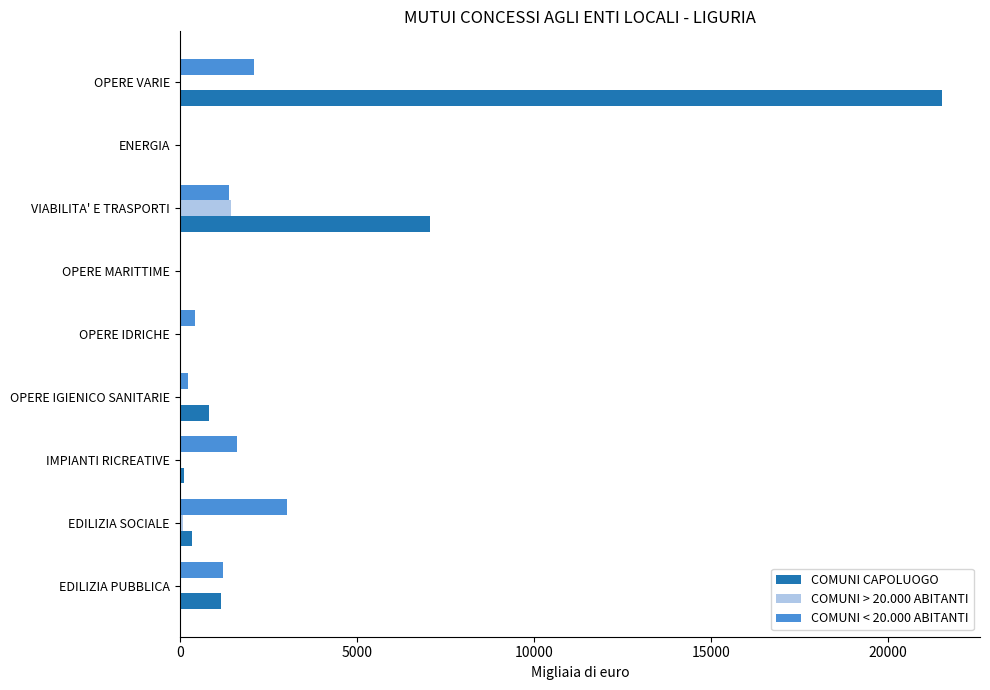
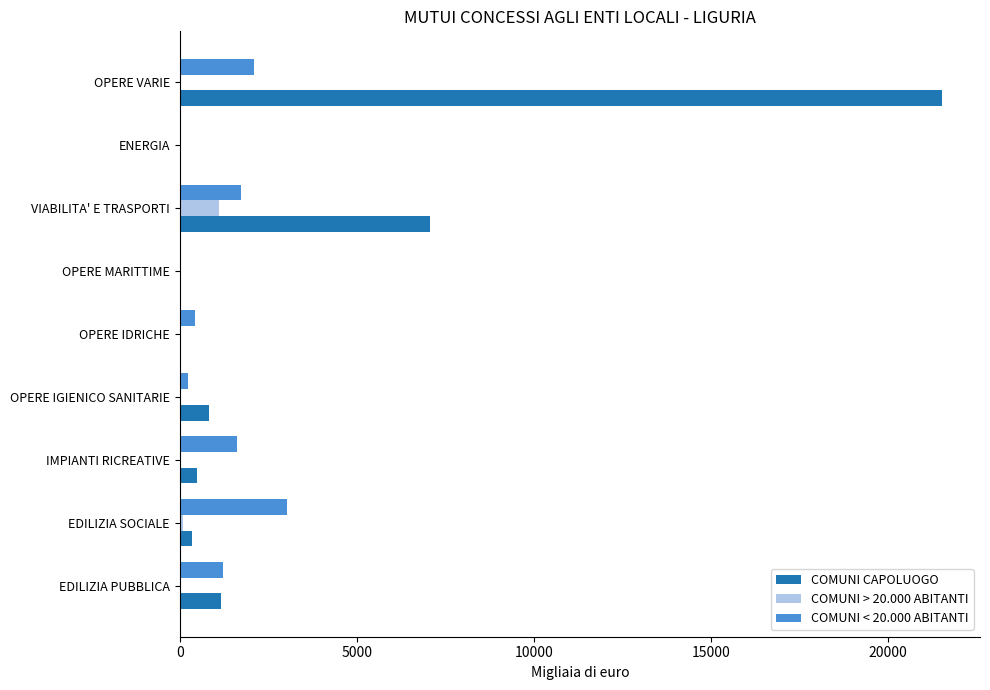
  {
    "COMUNI CAPOLUOGO": {
      "OPERE VARIE": 21500,
      "ENERGIA": 0,
      "VIABILITA' E TRASPORTI": 7100,
      "OPERE MARITTIME": 0,
      "OPERE IDRICHE": 0,
      "OPERE IGIENICO SANITARIE": 800,
-     "IMPIANTI RICREATIVE": 100,
+     "IMPIANTI RICREATIVE": 500,
      "EDILIZIA SOCIALE": 400,
      "EDILIZIA PUBBLICA": 1200
    },
    "COMUNI > 20.000 ABITANTI": {
      "OPERE VARIE": 0,
      "ENERGIA": 0,
-     "VIABILITA' E TRASPORTI": 1500,
+     "VIABILITA' E TRASPORTI": 1100,
      "OPERE MARITTIME": 0,
      "OPERE IDRICHE": 0,
      "OPERE IGIENICO SANITARIE": 0,
      "IMPIANTI RICREATIVE": 0,
      "EDILIZIA SOCIALE": 100,
      "EDILIZIA PUBBLICA": 0
    },
    "COMUNI < 20.000 ABITANTI": {
      "OPERE VARIE": 2100,
      "ENERGIA": 0,
-     "VIABILITA' E TRASPORTI": 1400,
+     "VIABILITA' E TRASPORTI": 1700,
      "OPERE MARITTIME": 0,
      "OPERE IDRICHE": 400,
      "OPERE IGIENICO SANITARIE": 200,
      "IMPIANTI RICREATIVE": 1600,
      "EDILIZIA SOCIALE": 3000,
      "EDILIZIA PUBBLICA": 1200
    }
  }
